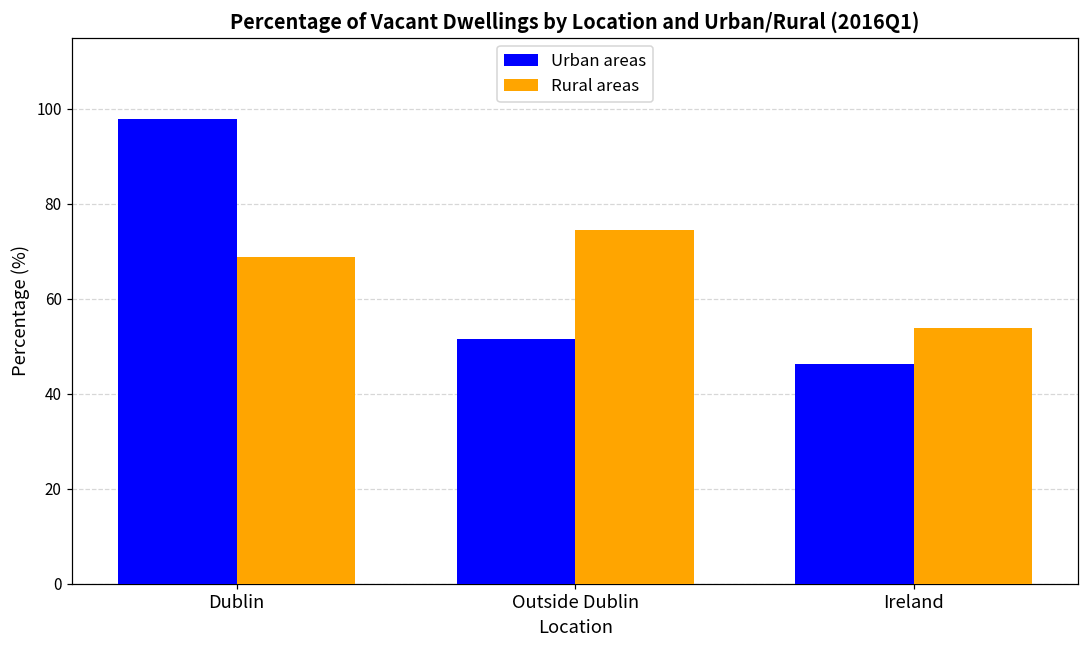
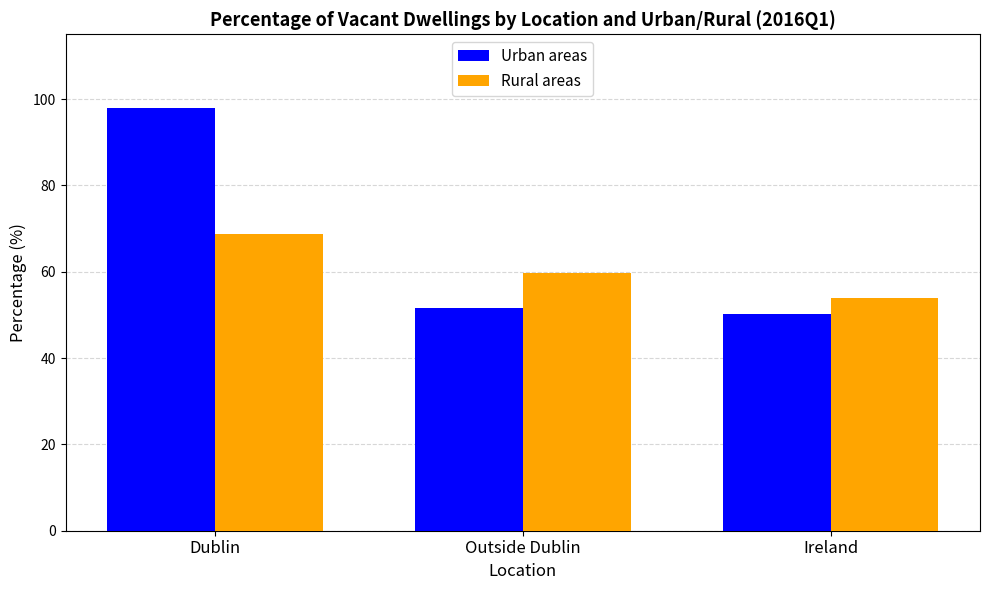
  {
    "Urban areas": {
      "Dublin": 98,
      "Outside Dublin": 52,
-     "Ireland": 46
+     "Ireland": 50
    },
    "Rural areas": {
      "Dublin": 69,
-     "Outside Dublin": 75,
+     "Outside Dublin": 60,
      "Ireland": 54
    }
  }
